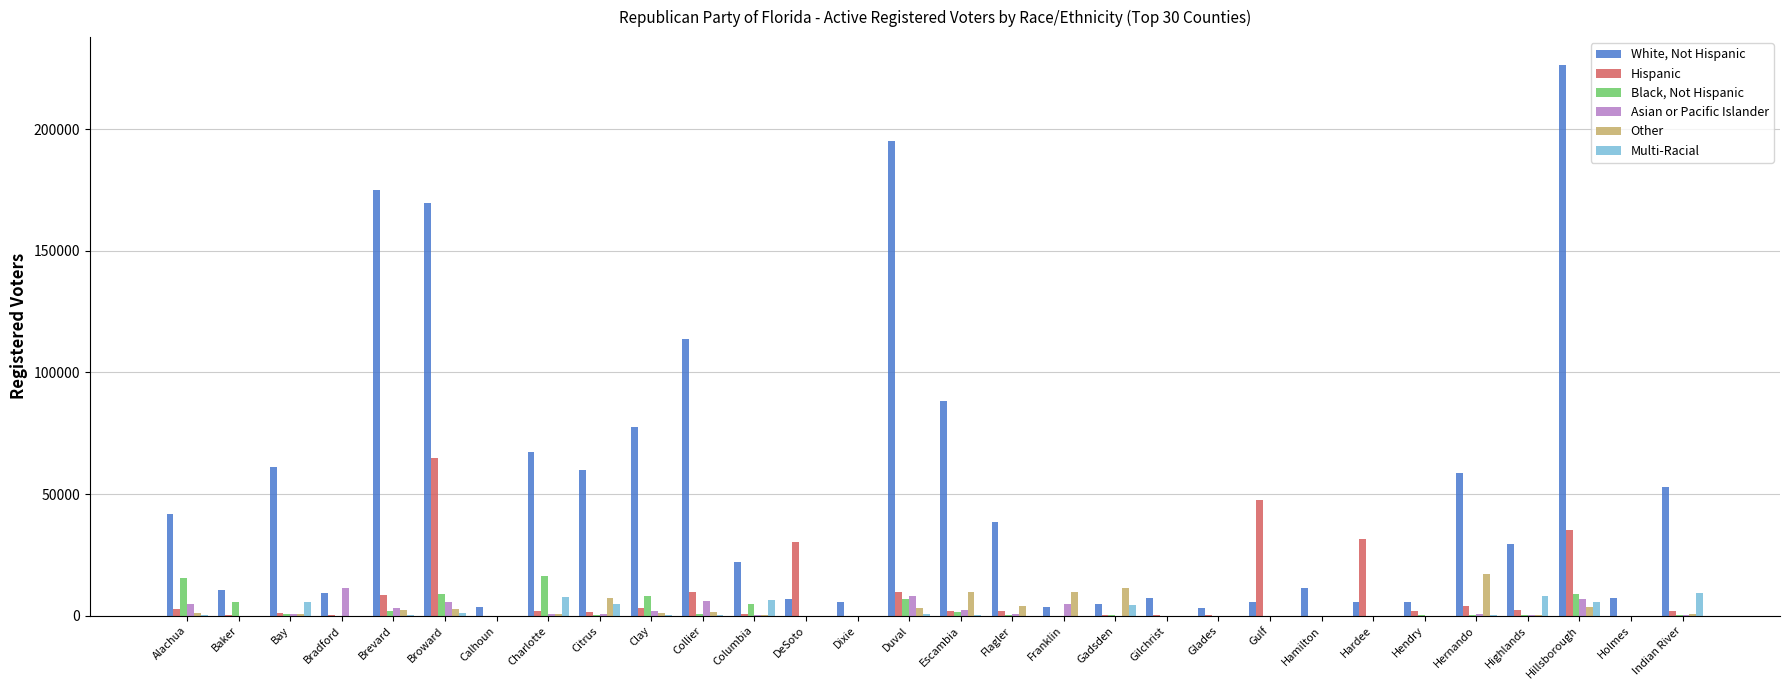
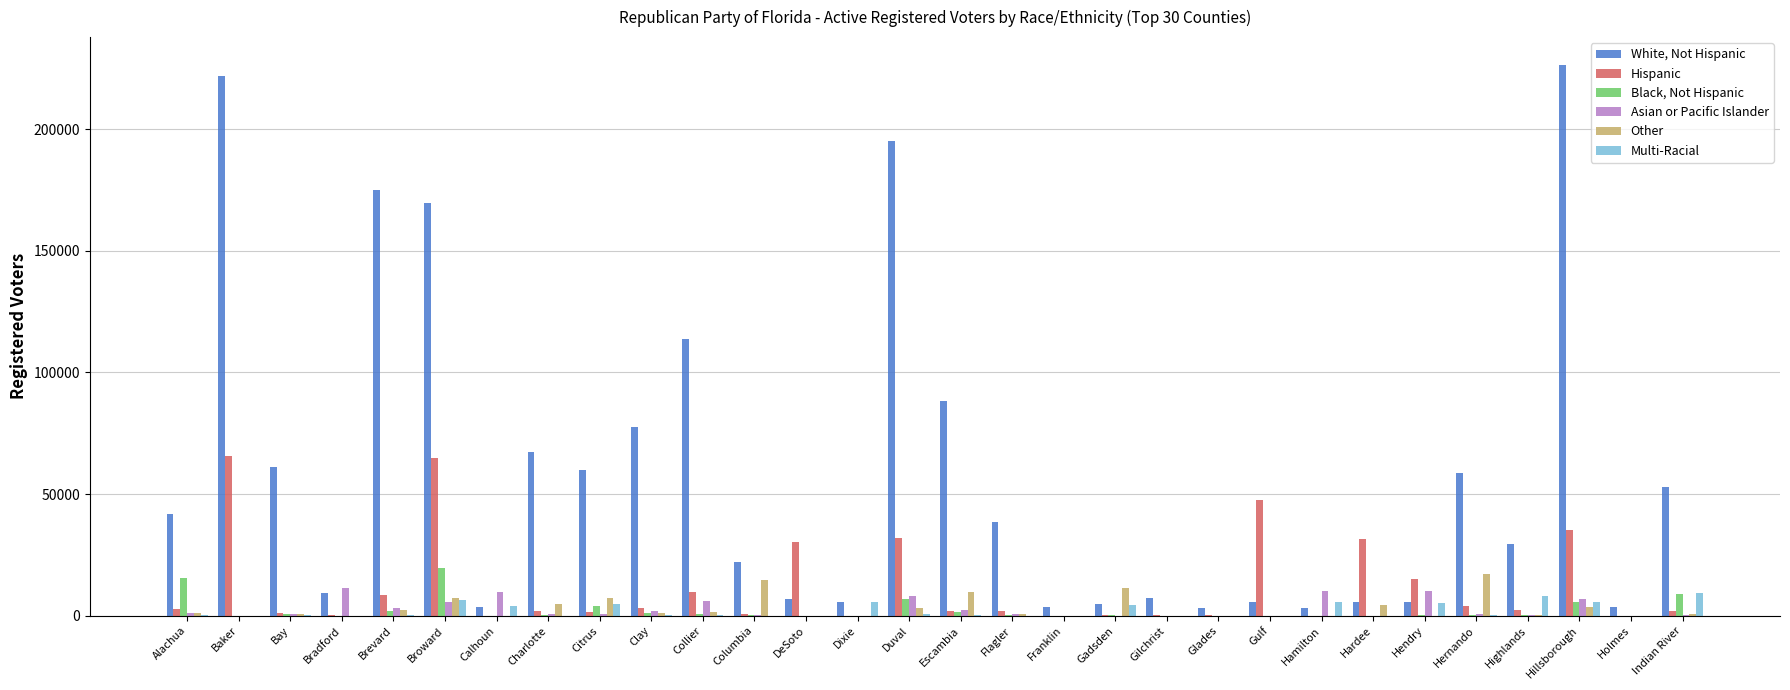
  {
    "White, Not Hispanic": {
      "Alachua": 42000,
-     "Baker": 11000,
+     "Baker": 222000,
      "Bay": 61000,
      "Bradford": 10000,
      "Brevard": 175000,
      "Broward": 170000,
      "Calhoun": 4000,
      "Charlotte": 67000,
      "Citrus": 60000,
      "Clay": 78000,
      "Collier": 114000,
      "Columbia": 22000,
      "DeSoto": 7000,
      "Dixie": 6000,
      "Duval": 195000,
      "Escambia": 88000,
      "Flagler": 38000,
      "Franklin": 3000,
      "Gadsden": 5000,
      "Gilchrist": 7000,
      "Glades": 3000,
      "Gulf": 6000,
-     "Hamilton": 11000,
+     "Hamilton": 3000,
      "Hardee": 6000,
      "Hendry": 6000,
      "Hernando": 59000,
      "Highlands": 29000,
      "Hillsborough": 227000,
-     "Holmes": 7000,
+     "Holmes": 3000,
      "Indian River": 53000
    },
    "Hispanic": {
      "Alachua": 3000,
-     "Baker": 0,
+     "Baker": 66000,
      "Bay": 1000,
      "Brevard": 8000,
      "Broward": 65000,
      "Charlotte": 2000,
      "Citrus": 1000,
      "Clay": 3000,
      "Collier": 10000,
      "DeSoto": 30000,
-     "Duval": 10000,
+     "Duval": 32000,
      "Escambia": 2000,
      "Flagler": 2000,
      "Gulf": 48000,
      "Hardee": 31000,
-     "Hendry": 2000,
+     "Hendry": 15000,
      "Hernando": 4000,
      "Highlands": 2000,
      "Hillsborough": 35000,
      "Indian River": 2000
    },
    "Black, Not Hispanic": {
      "Alachua": 15000,
-     "Baker": 6000,
+     "Baker": 0,
      "Brevard": 2000,
-     "Broward": 9000,
-     "Charlotte": 16000,
-     "Citrus": 0,
-     "Clay": 8000,
-     "Columbia": 5000,
+     "Broward": 20000,
+     "Charlotte": 0,
+     "Citrus": 4000,
+     "Clay": 1000,
+     "Columbia": 0,
      "Duval": 7000,
      "Escambia": 2000,
-     "Hillsborough": 9000,
-     "Indian River": 0
+     "Hillsborough": 5000,
+     "Indian River": 9000
    },
    "Asian or Pacific Islander": {
-     "Alachua": 5000,
+     "Alachua": 1000,
      "Bradford": 11000,
      "Brevard": 3000,
      "Broward": 6000,
-     "Calhoun": 0,
+     "Calhoun": 10000,
      "Clay": 2000,
      "Collier": 6000,
      "Duval": 8000,
      "Escambia": 3000,
-     "Franklin": 5000,
-     "Hamilton": 0,
-     "Hendry": 0,
+     "Franklin": 0,
+     "Hamilton": 10000,
+     "Hendry": 10000,
      "Hillsborough": 7000
    },
    "Other": {
      "Brevard": 2000,
-     "Broward": 3000,
-     "Charlotte": 1000,
+     "Broward": 7000,
+     "Charlotte": 5000,
      "Citrus": 7000,
      "Collier": 1000,
-     "Columbia": 0,
+     "Columbia": 15000,
      "Duval": 3000,
      "Escambia": 10000,
-     "Flagler": 4000,
-     "Franklin": 10000,
+     "Flagler": 1000,
+     "Franklin": 0,
      "Gadsden": 11000,
-     "Hardee": 0,
+     "Hardee": 4000,
      "Hernando": 17000,
      "Hillsborough": 3000
    },
    "Multi-Racial": {
-     "Bay": 6000,
-     "Broward": 1000,
-     "Calhoun": 0,
-     "Charlotte": 8000,
+     "Bay": 0,
+     "Broward": 7000,
+     "Calhoun": 4000,
+     "Charlotte": 0,
      "Citrus": 5000,
-     "Columbia": 7000,
-     "Dixie": 0,
+     "Columbia": 0,
+     "Dixie": 6000,
      "Gadsden": 5000,
-     "Hamilton": 0,
-     "Hendry": 0,
+     "Hamilton": 6000,
+     "Hendry": 5000,
      "Highlands": 8000,
      "Hillsborough": 6000,
      "Indian River": 9000
    }
  }
